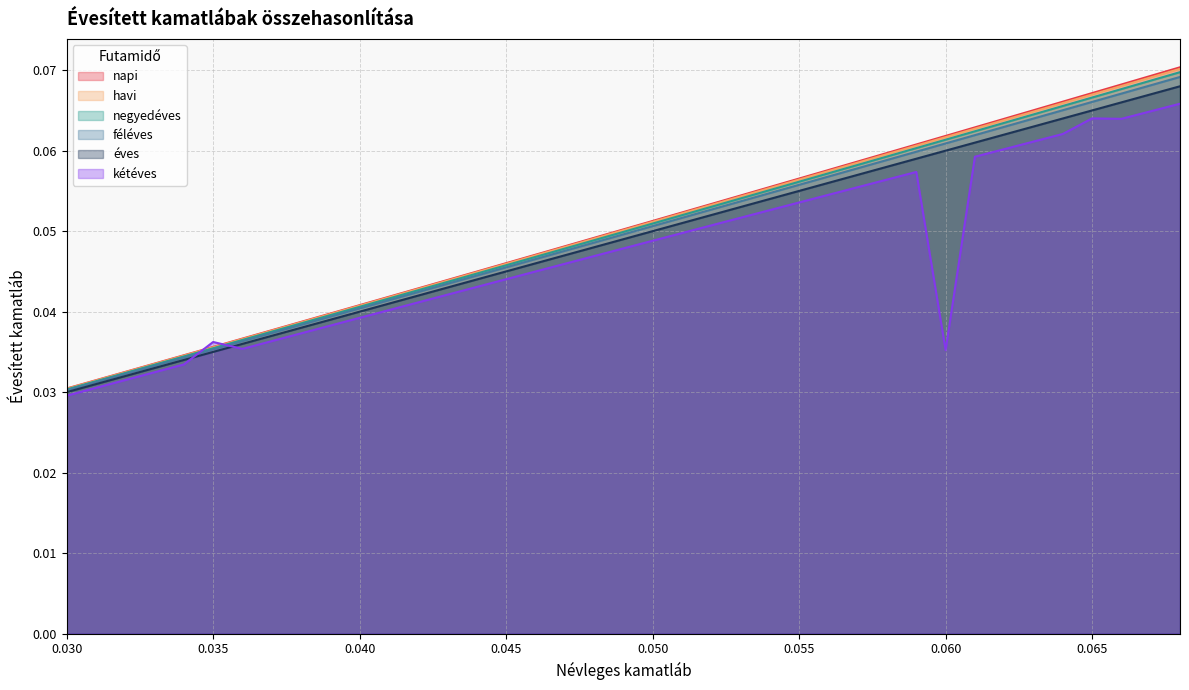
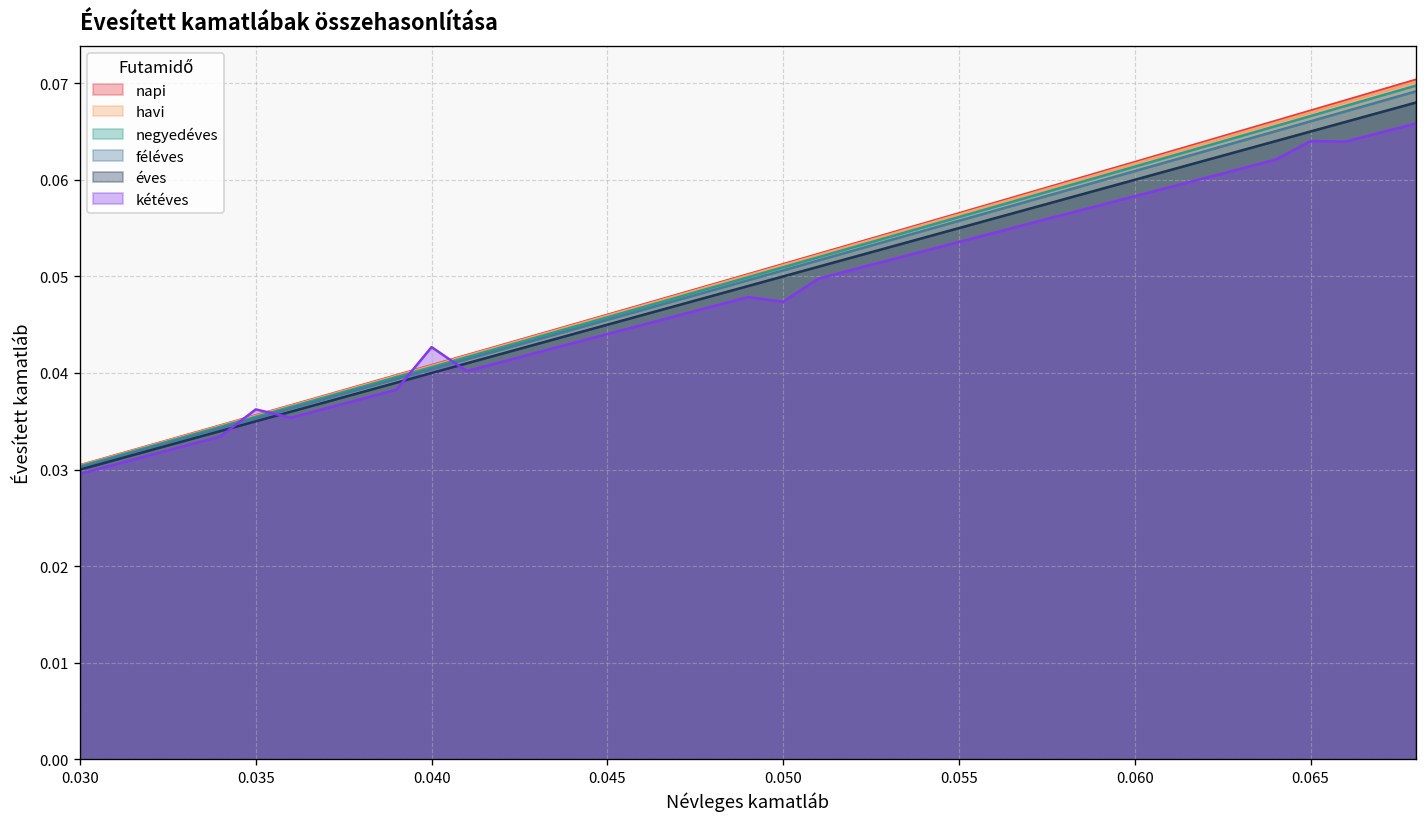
  {
    "kétéves": {
      "0.030": 0.030,
      "0.035": 0.036,
-     "0.040": 0.039,
+     "0.040": 0.043,
      "0.045": 0.044,
-     "0.050": 0.049,
+     "0.050": 0.047,
      "0.055": 0.054,
-     "0.060": 0.035,
+     "0.060": 0.058,
      "0.065": 0.064
    }
  }
